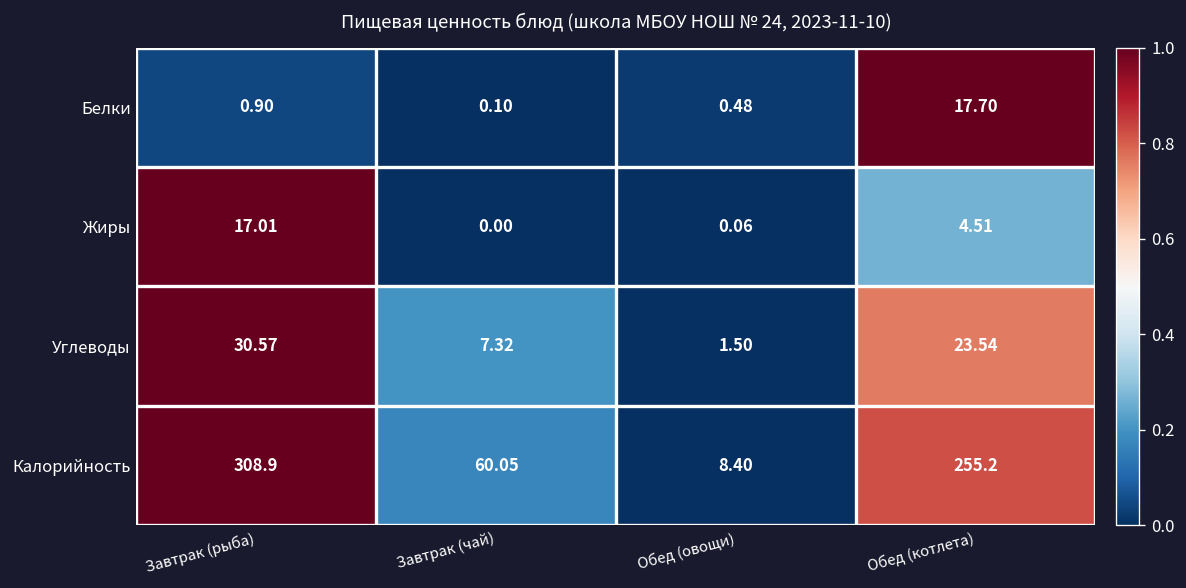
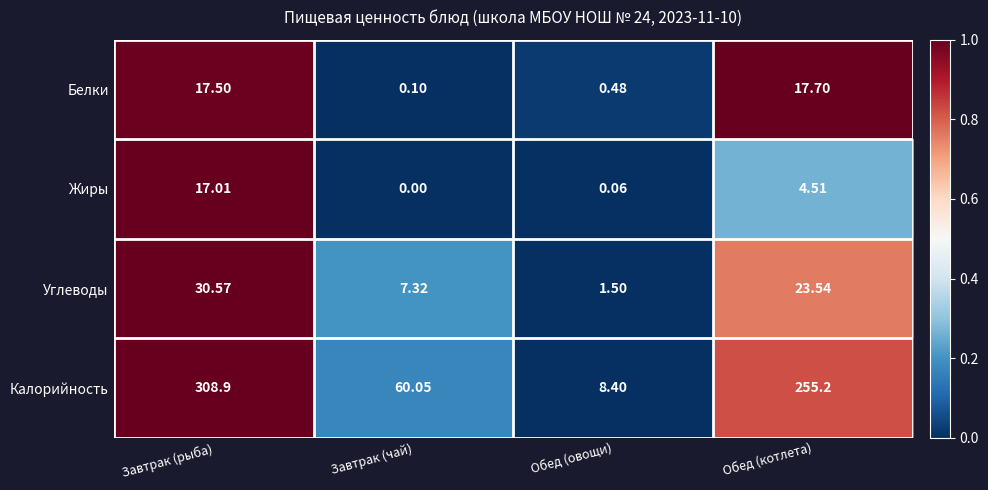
  {
    "Белки": {
-     "Завтрак (рыба)": 0.90,
+     "Завтрак (рыба)": 17.50,
      "Завтрак (чай)": 0.10,
      "Обед (овощи)": 0.48,
      "Обед (котлета)": 17.70
    },
    "Жиры": {
      "Завтрак (рыба)": 17.01,
      "Завтрак (чай)": 0.00,
      "Обед (овощи)": 0.06,
      "Обед (котлета)": 4.51
    },
    "Углеводы": {
      "Завтрак (рыба)": 30.57,
      "Завтрак (чай)": 7.32,
      "Обед (овощи)": 1.50,
      "Обед (котлета)": 23.54
    },
    "Калорийность": {
      "Завтрак (рыба)": 308.9,
      "Завтрак (чай)": 60.05,
      "Обед (овощи)": 8.40,
      "Обед (котлета)": 255.2
    }
  }
